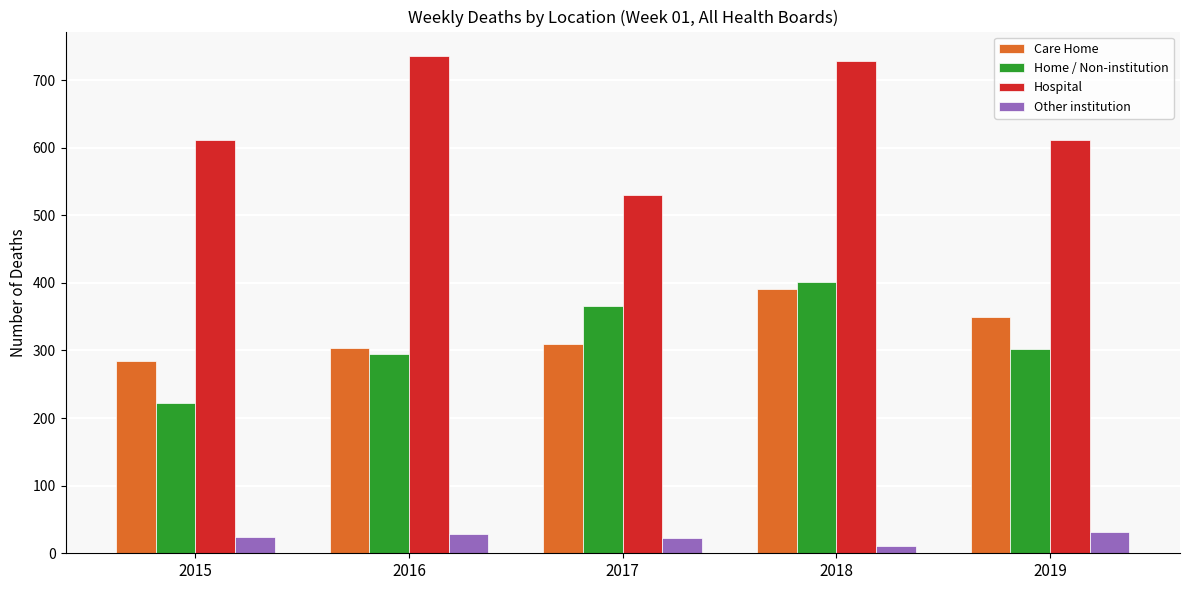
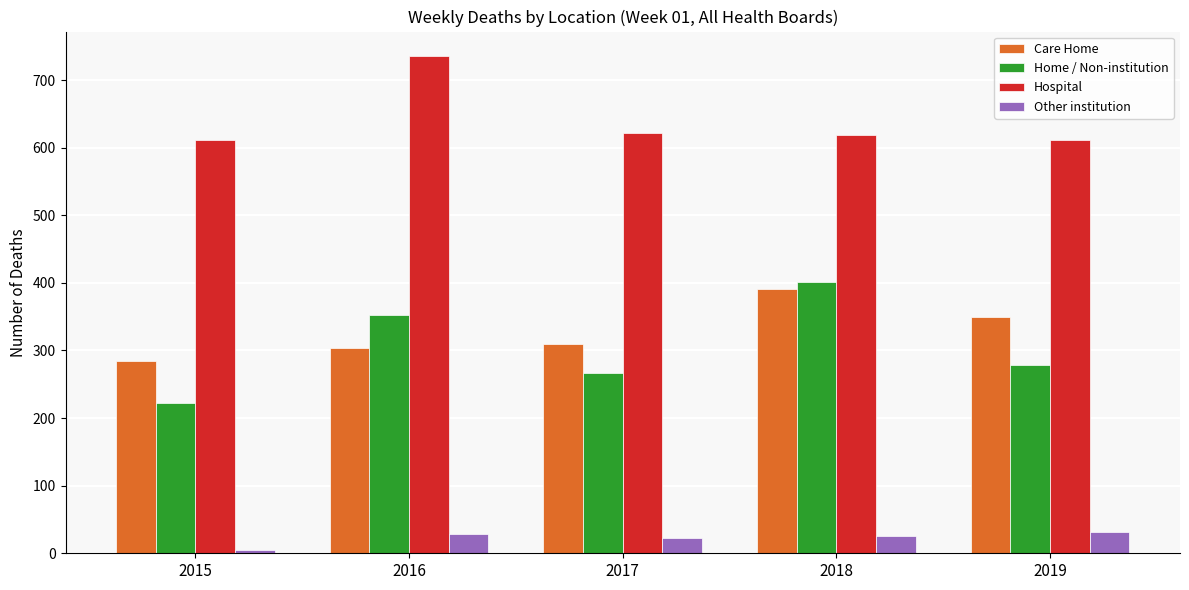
  {
    "Care Home": {
      "2015": 280,
      "2016": 300,
      "2017": 310,
      "2018": 390,
      "2019": 350
    },
    "Home / Non-institution": {
      "2015": 220,
-     "2016": 300,
-     "2017": 370,
+     "2016": 350,
+     "2017": 270,
      "2018": 400,
-     "2019": 300
+     "2019": 280
    },
    "Hospital": {
      "2015": 610,
      "2016": 740,
-     "2017": 530,
-     "2018": 730,
+     "2017": 620,
+     "2018": 620,
      "2019": 610
    },
    "Other institution": {
-     "2015": 20,
+     "2015": 10,
      "2016": 30,
      "2017": 20,
-     "2018": 10,
+     "2018": 30,
      "2019": 30
    }
  }
